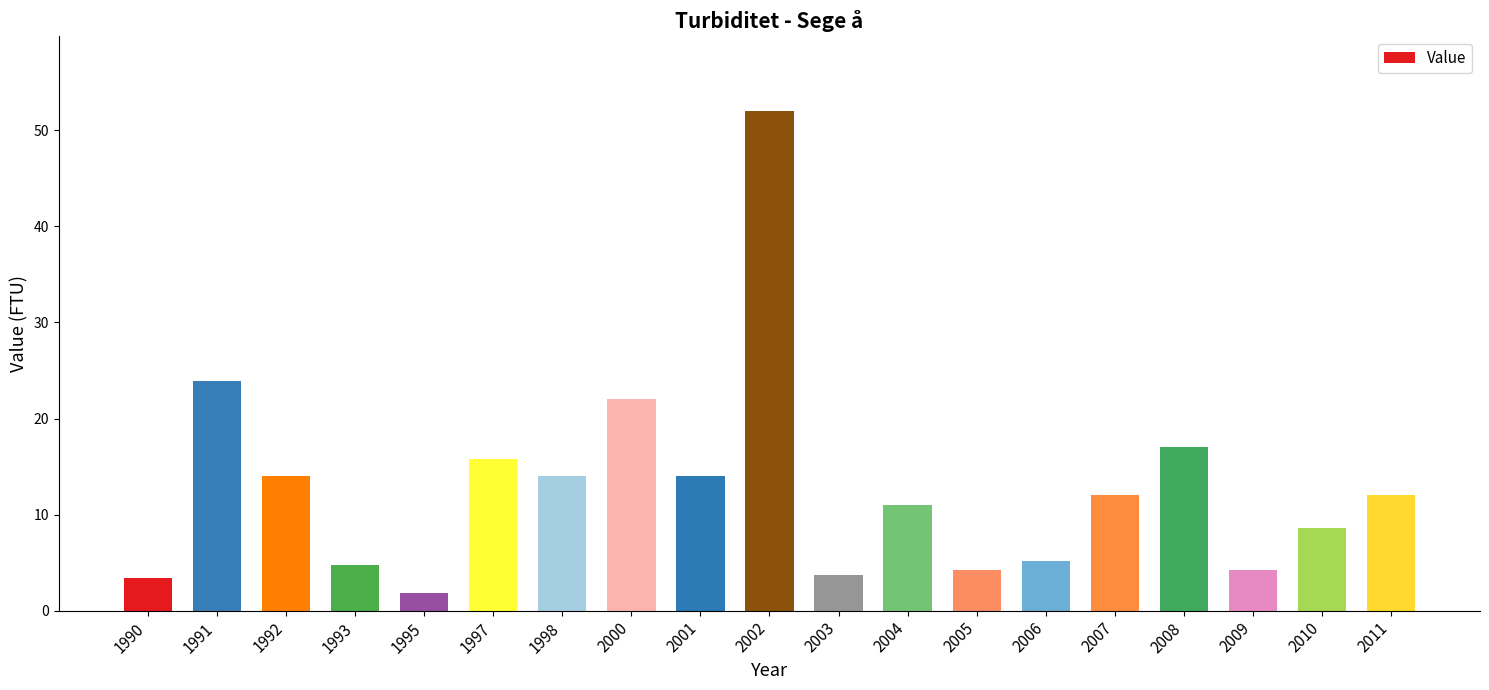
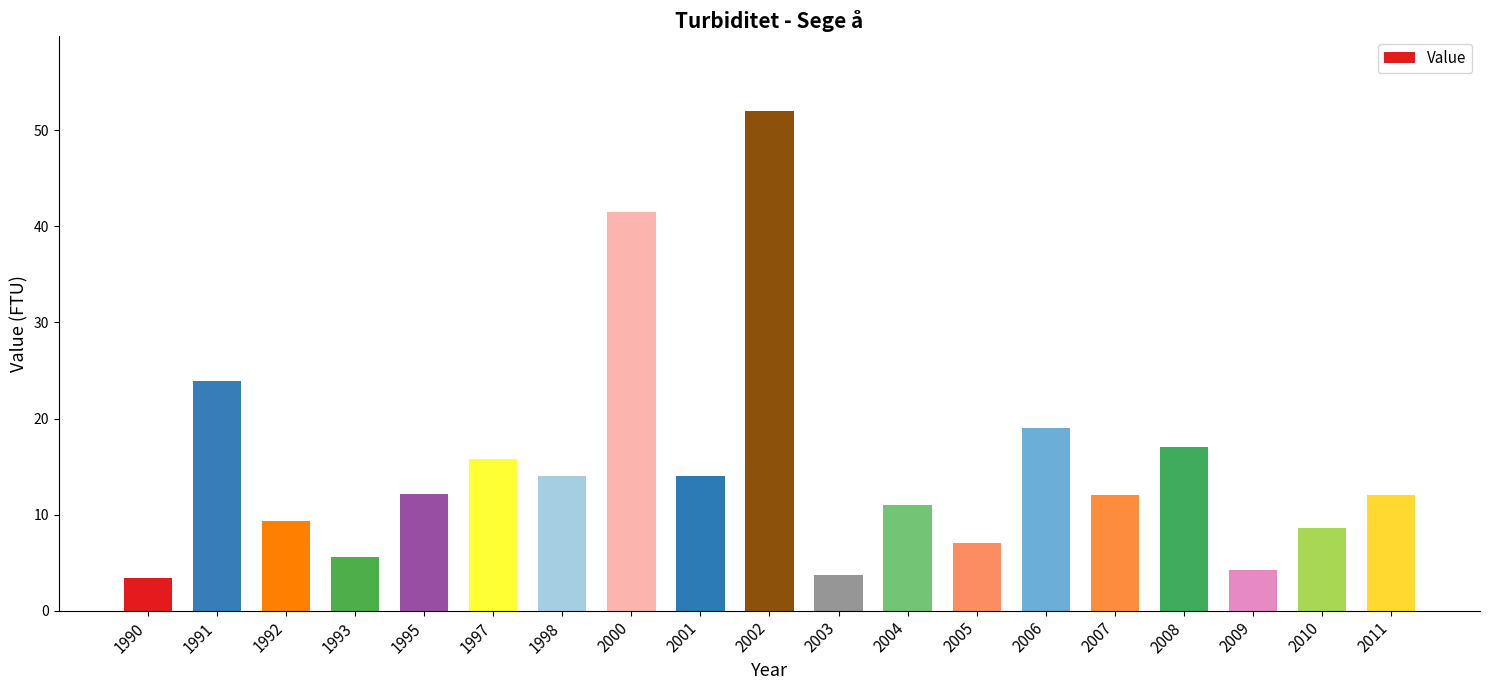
  {
    "1990": 3,
    "1991": 24,
-   "1992": 14,
-   "1993": 5,
-   "1995": 2,
+   "1992": 9,
+   "1993": 6,
+   "1995": 12,
    "1997": 16,
    "1998": 14,
-   "2000": 22,
+   "2000": 42,
    "2001": 14,
    "2002": 52,
    "2003": 4,
    "2004": 11,
-   "2005": 4,
-   "2006": 5,
+   "2005": 7,
+   "2006": 19,
    "2007": 12,
    "2008": 17,
    "2009": 4,
    "2010": 9,
    "2011": 12
  }
